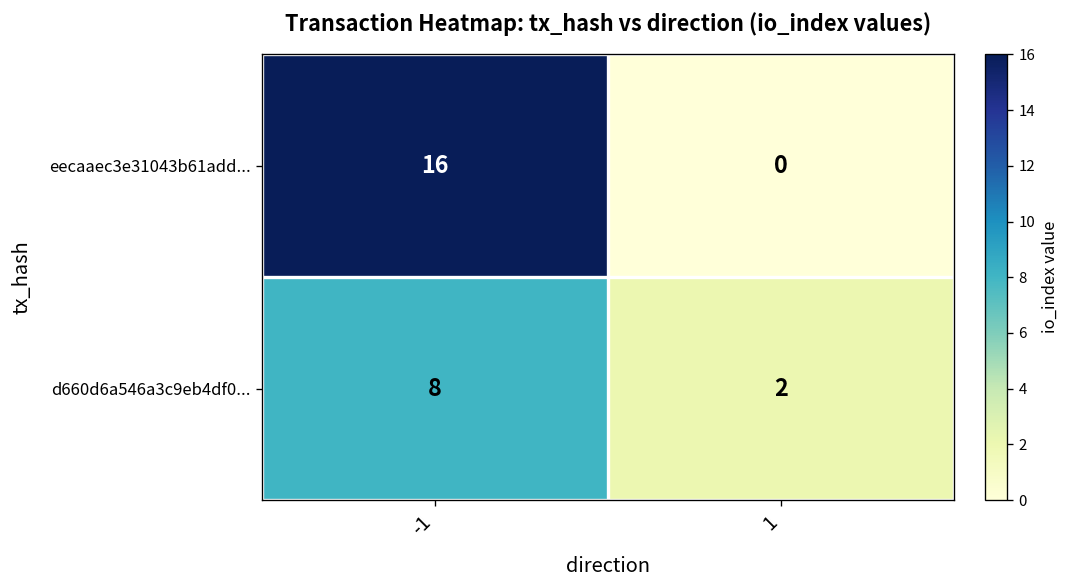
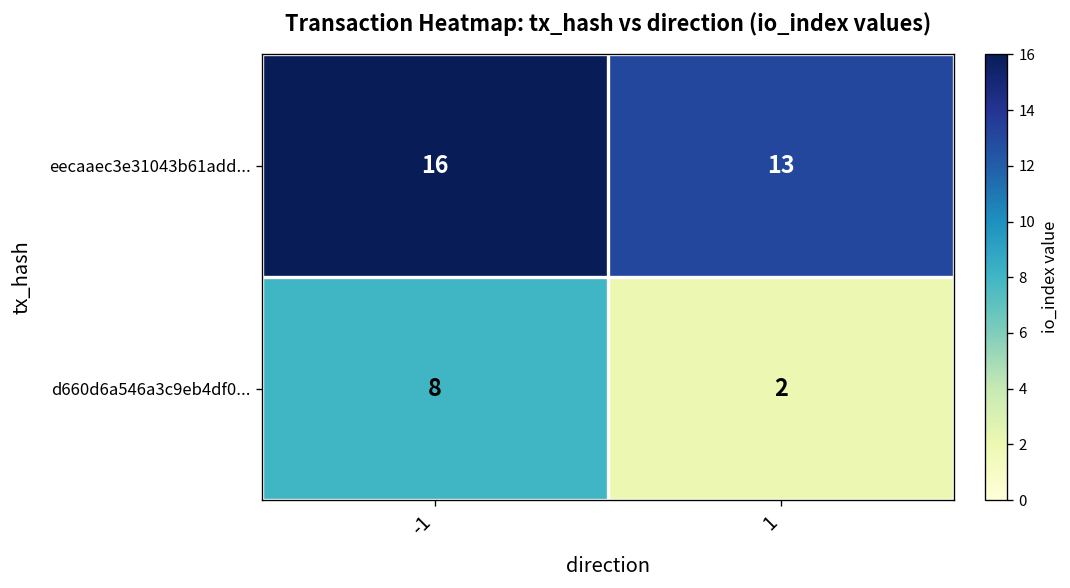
  {
    "eecaaec3e31043b61add...": {
      "-1": 16,
-     "1": 0
+     "1": 13
    },
    "d660d6a546a3c9eb4df0...": {
      "-1": 8,
      "1": 2
    }
  }
